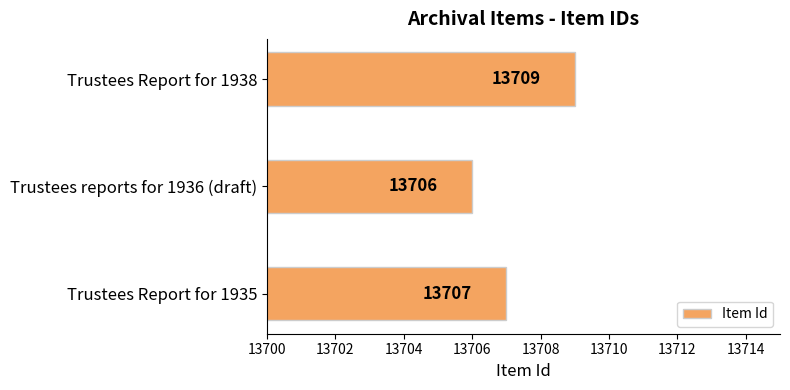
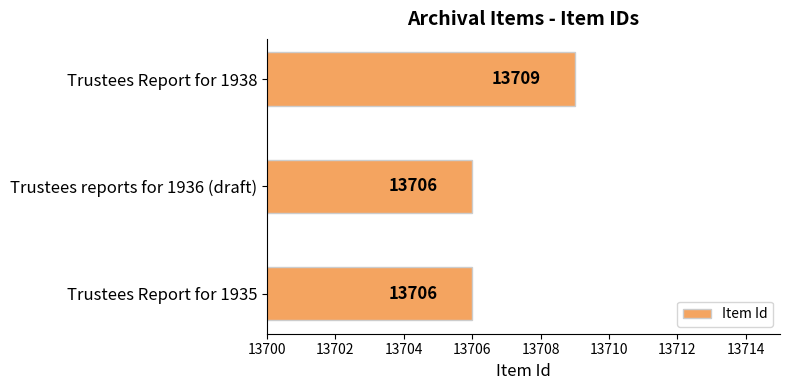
  {
    "Trustees Report for 1938": 13709,
    "Trustees reports for 1936 (draft)": 13706,
-   "Trustees Report for 1935": 13707
+   "Trustees Report for 1935": 13706
  }
